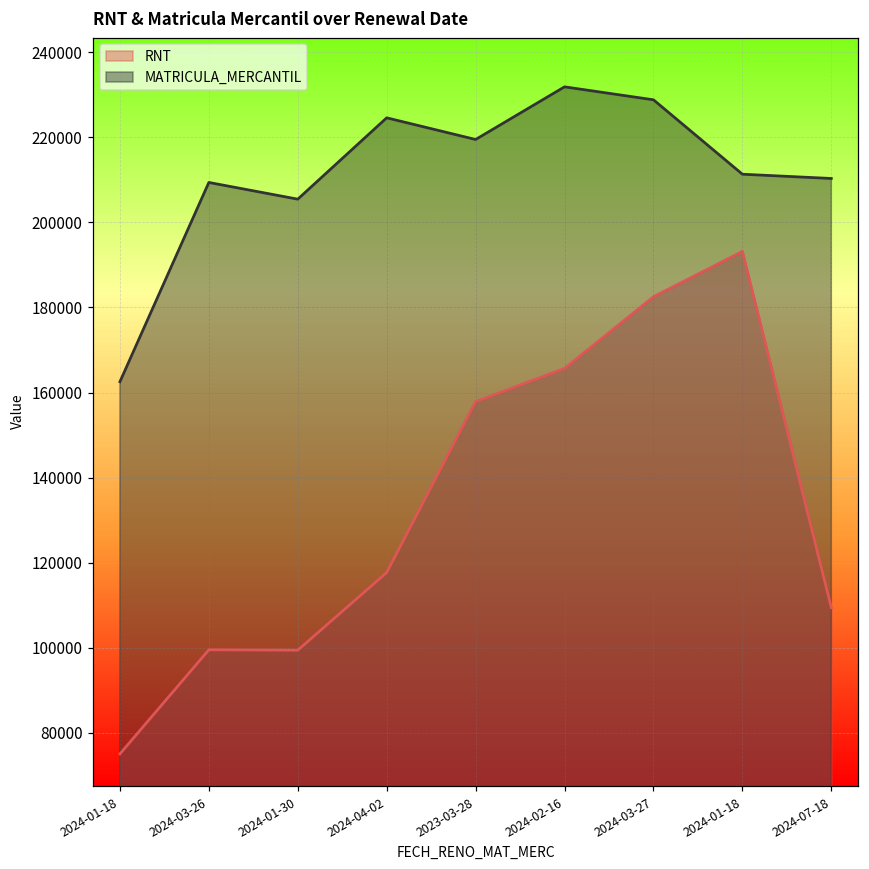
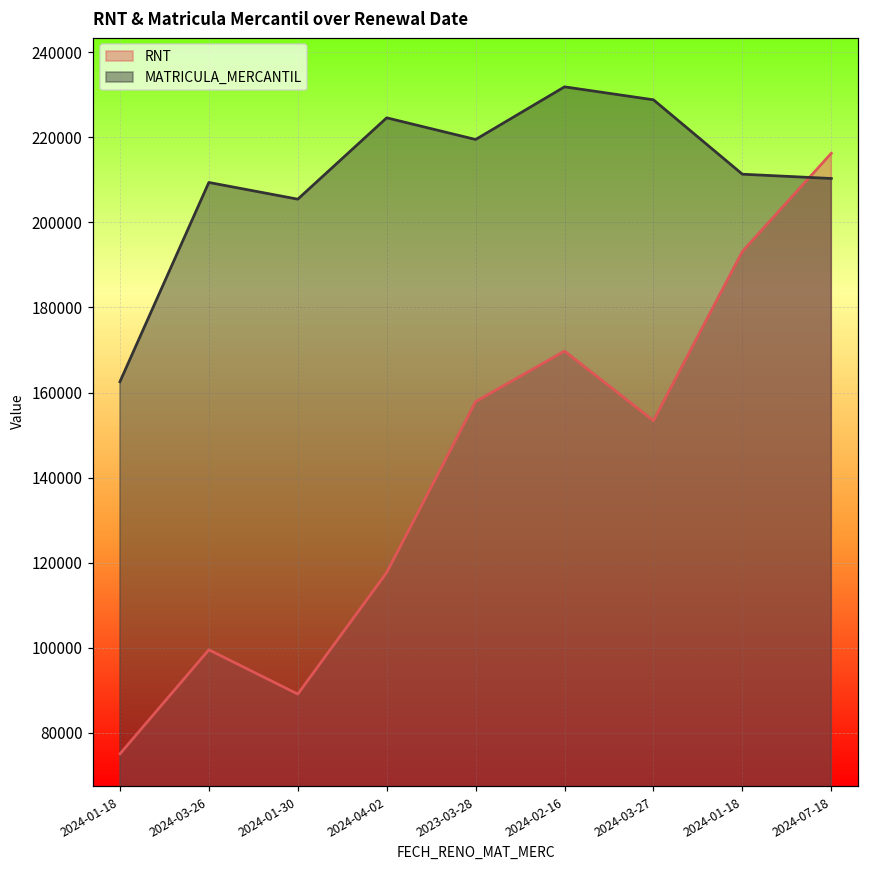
  {
    "RNT": {
      "2024-03-26": 100000,
-     "2024-01-30": 99000,
+     "2024-01-30": 89000,
      "2024-04-02": 118000,
      "2023-03-28": 158000,
-     "2024-02-16": 166000,
-     "2024-03-27": 183000,
-     "2024-07-18": 109000
+     "2024-02-16": 170000,
+     "2024-03-27": 153000,
+     "2024-07-18": 216000
    },
    "MATRICULA_MERCANTIL": {
      "2024-03-26": 209000,
      "2024-01-30": 205000,
      "2024-04-02": 225000,
      "2023-03-28": 219000,
      "2024-02-16": 232000,
      "2024-03-27": 229000,
      "2024-07-18": 210000
    }
  }
